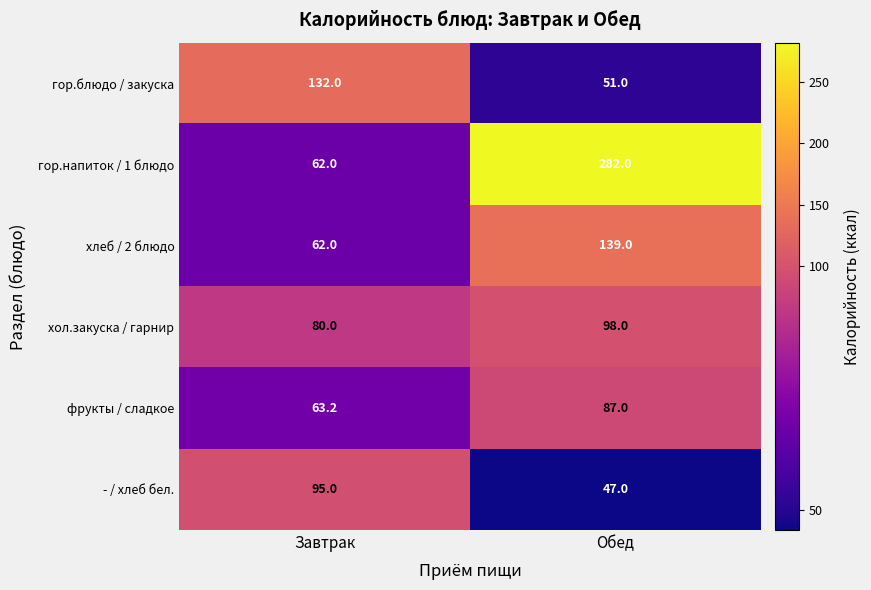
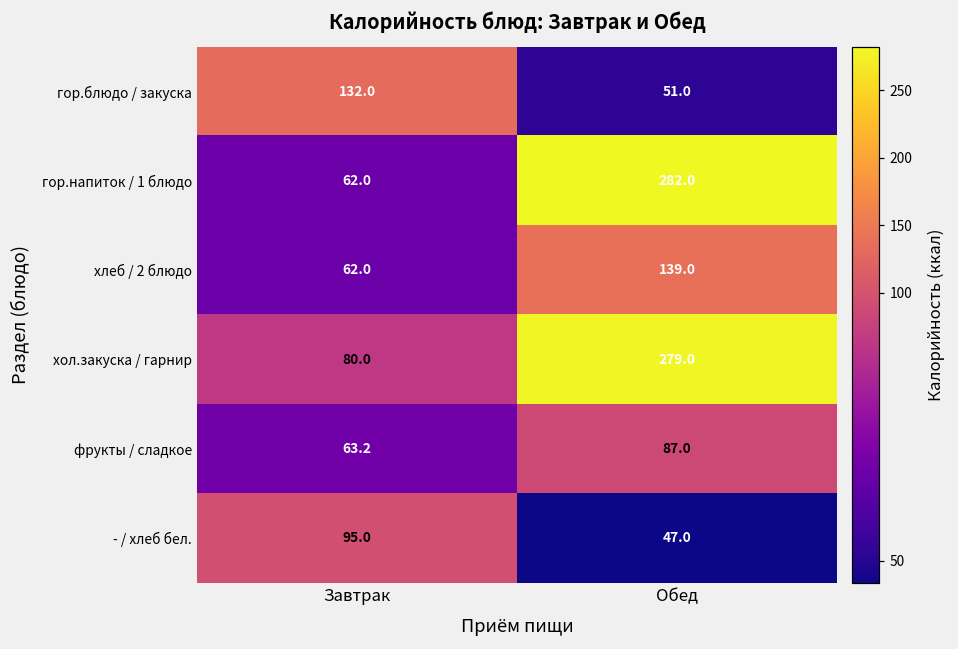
  {
    "гор.блюдо / закуска": {
      "Завтрак": 132.0,
      "Обед": 51.0
    },
    "гор.напиток / 1 блюдо": {
      "Завтрак": 62.0,
      "Обед": 282.0
    },
    "хлеб / 2 блюдо": {
      "Завтрак": 62.0,
      "Обед": 139.0
    },
    "хол.закуска / гарнир": {
      "Завтрак": 80.0,
-     "Обед": 98.0
+     "Обед": 279.0
    },
    "фрукты / сладкое": {
      "Завтрак": 63.2,
      "Обед": 87.0
    },
    "- / хлеб бел.": {
      "Завтрак": 95.0,
      "Обед": 47.0
    }
  }
